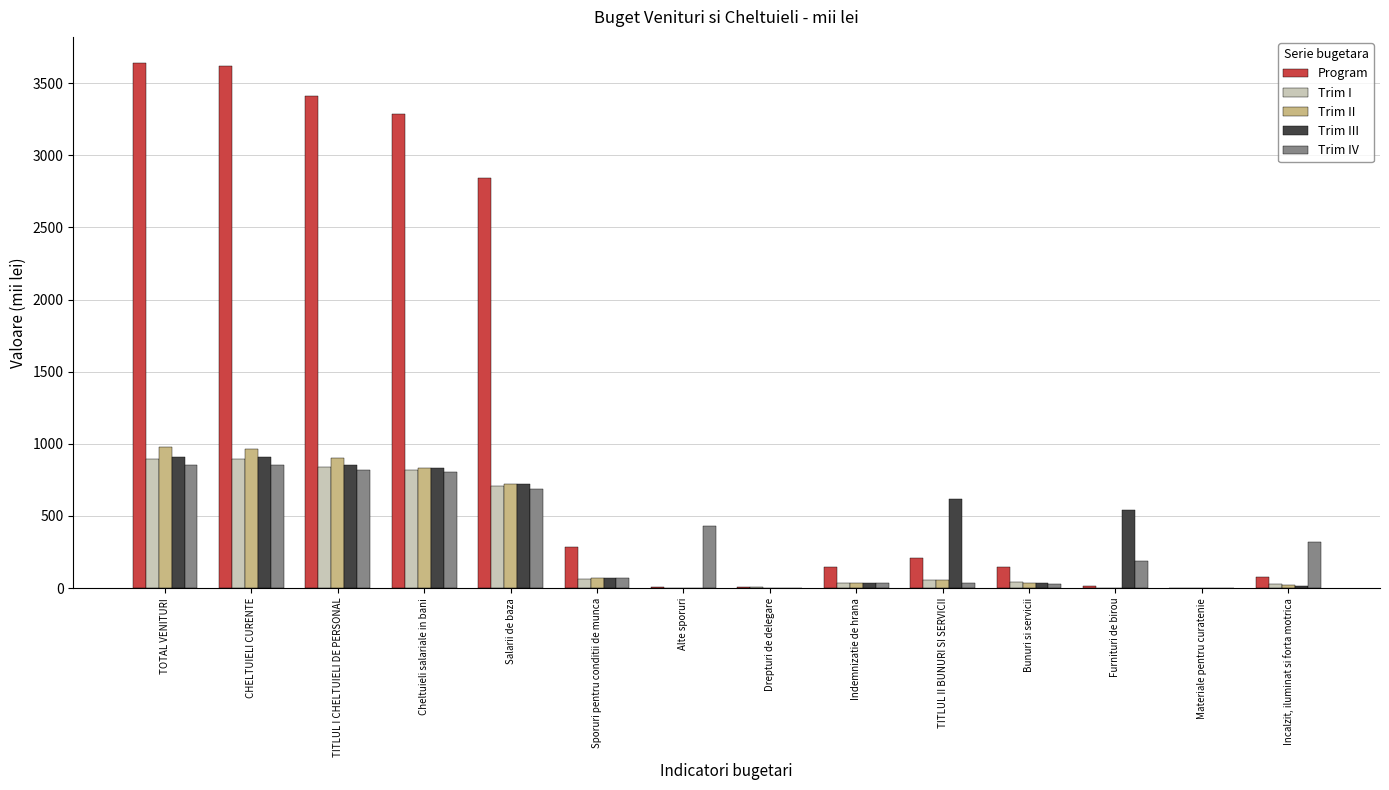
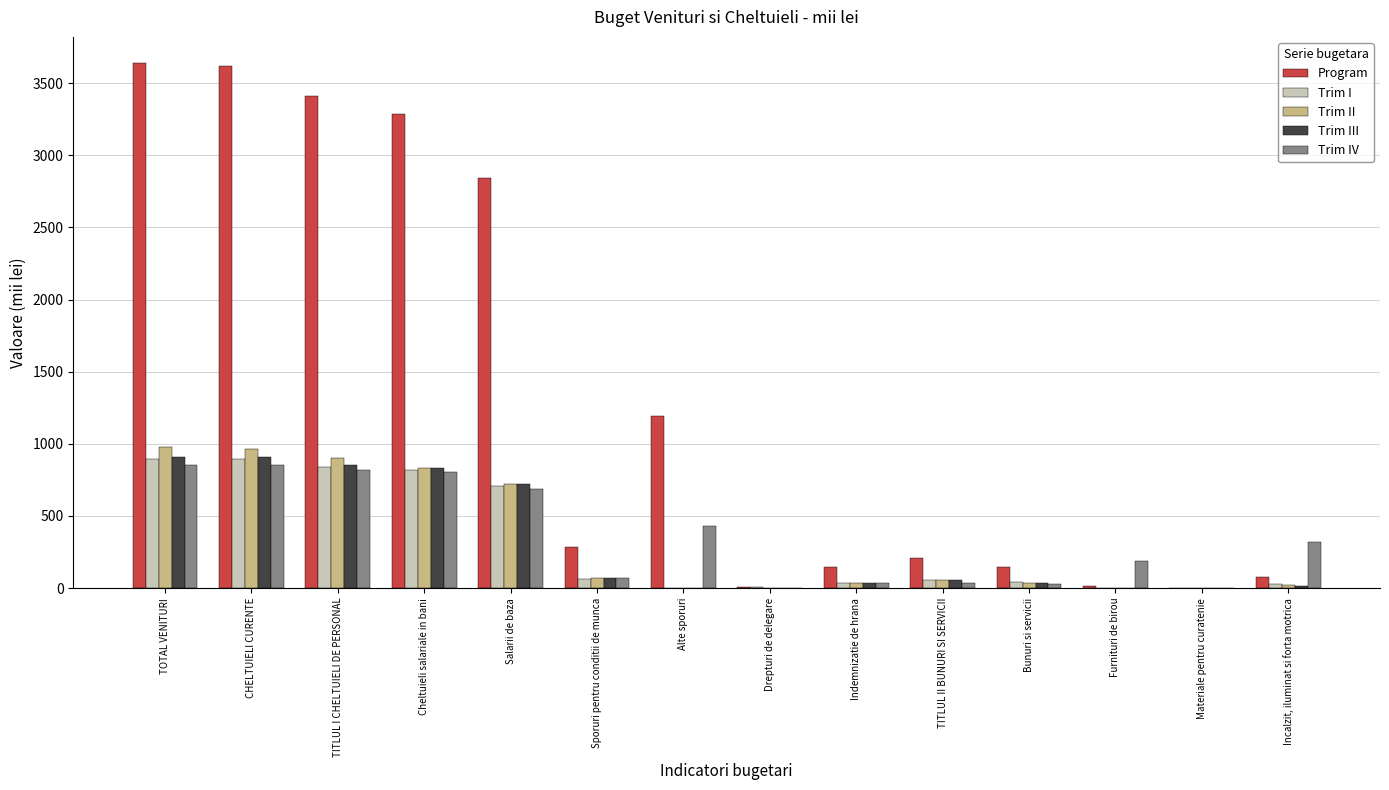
  {
    "Program": {
      "TOTAL VENITURI": 3640,
      "CHELTUIELI CURENTE": 3620,
      "TITLUL I CHELTUIELI DE PERSONAL": 3410,
      "Cheltuieli salariale in bani": 3290,
      "Salarii de baza": 2840,
      "Sporuri pentru conditii de munca": 280,
-     "Alte sporuri": 10,
+     "Alte sporuri": 1190,
      "Indemnizatie de hrana": 150,
      "TITLUL II BUNURI SI SERVICII": 210,
      "Bunuri si servicii": 140,
      "Incalzit, iluminat si forta motrica": 70
    },
    "Trim III": {
      "TOTAL VENITURI": 910,
      "CHELTUIELI CURENTE": 910,
      "TITLUL I CHELTUIELI DE PERSONAL": 850,
      "Cheltuieli salariale in bani": 830,
      "Salarii de baza": 720,
      "Sporuri pentru conditii de munca": 70,
      "Indemnizatie de hrana": 40,
-     "TITLUL II BUNURI SI SERVICII": 620,
+     "TITLUL II BUNURI SI SERVICII": 60,
      "Bunuri si servicii": 40,
-     "Furnituri de birou": 540,
+     "Furnituri de birou": 0,
      "Materiale pentru curatenie": 0
    },
    "Trim IV": {
      "TOTAL VENITURI": 850,
      "CHELTUIELI CURENTE": 850,
      "TITLUL I CHELTUIELI DE PERSONAL": 820,
      "Cheltuieli salariale in bani": 800,
      "Salarii de baza": 690,
      "Sporuri pentru conditii de munca": 70,
      "Alte sporuri": 430,
      "Indemnizatie de hrana": 40,
      "TITLUL II BUNURI SI SERVICII": 40,
      "Bunuri si servicii": 30,
      "Furnituri de birou": 190,
      "Materiale pentru curatenie": 0,
      "Incalzit, iluminat si forta motrica": 320
    }
  }
